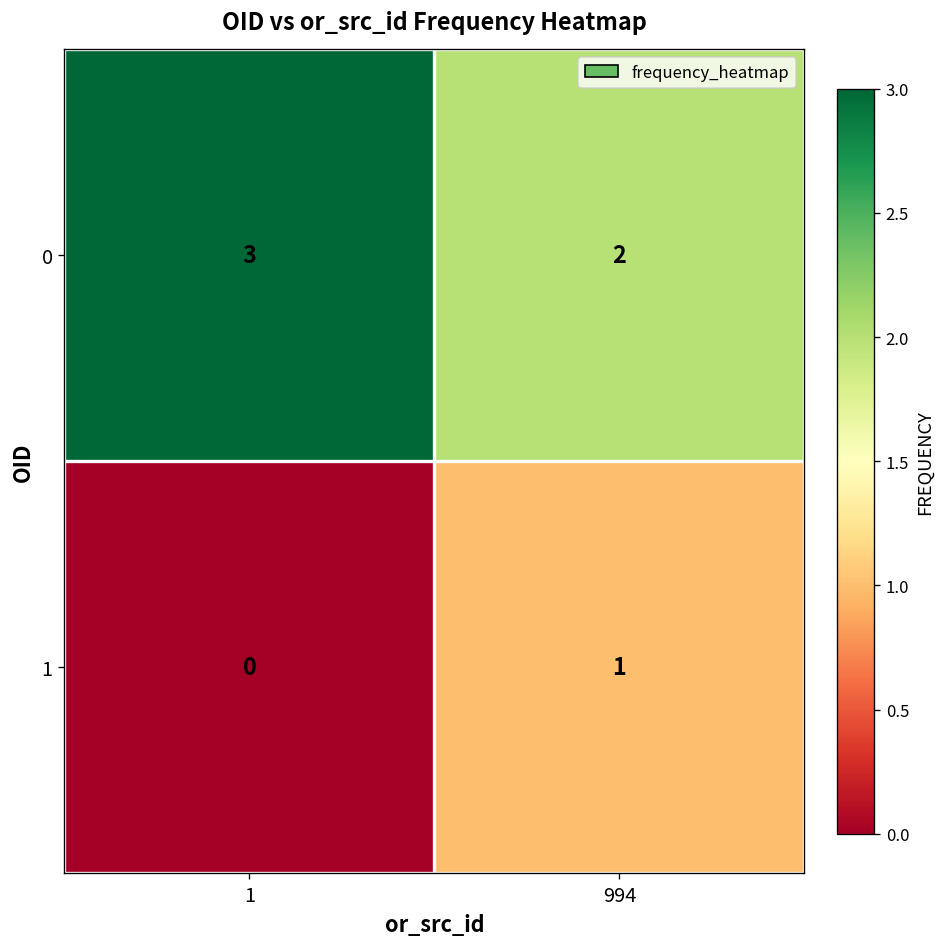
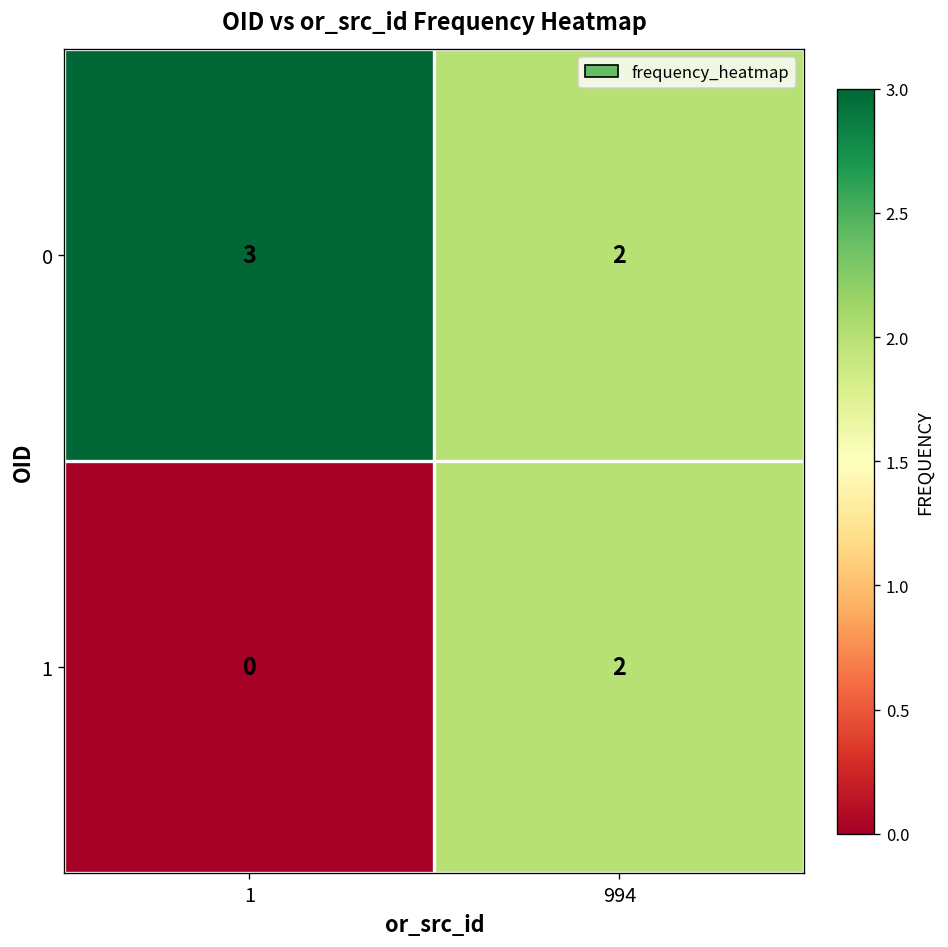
  {
    "0": {
      "1": 3,
      "994": 2
    },
    "1": {
      "1": 0,
-     "994": 1
+     "994": 2
    }
  }
